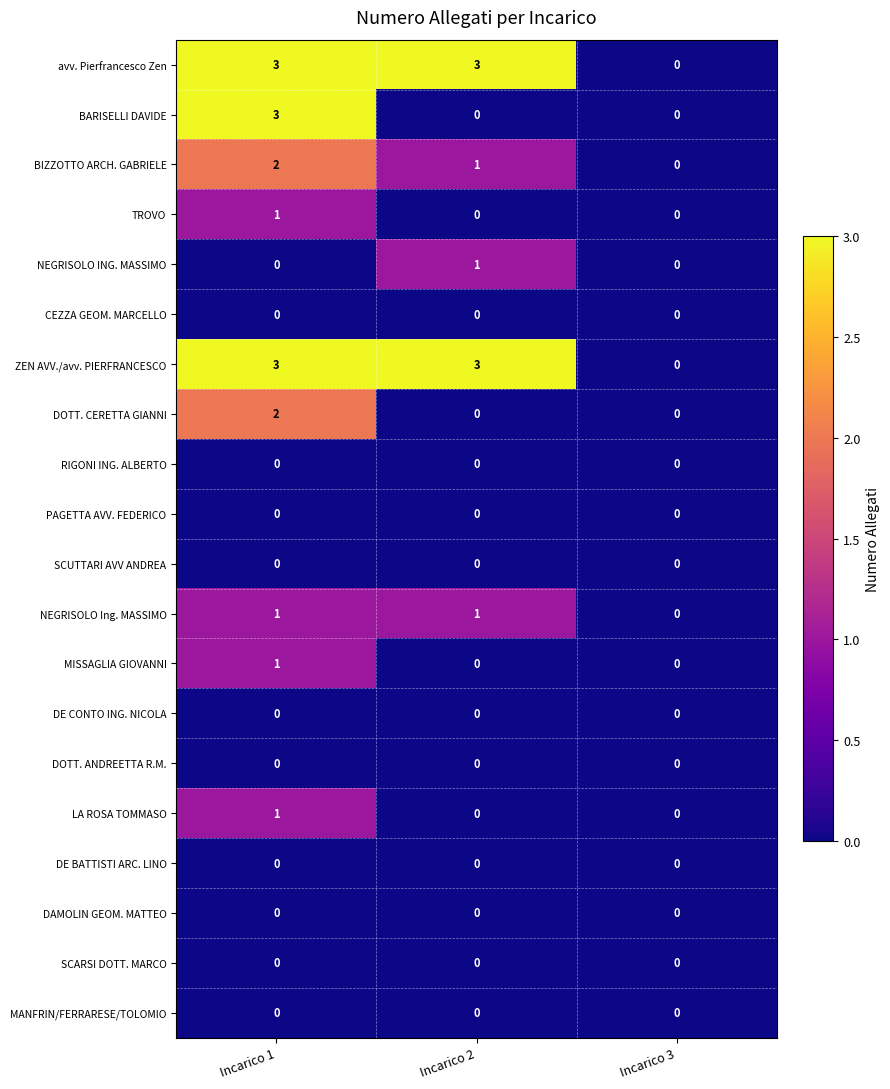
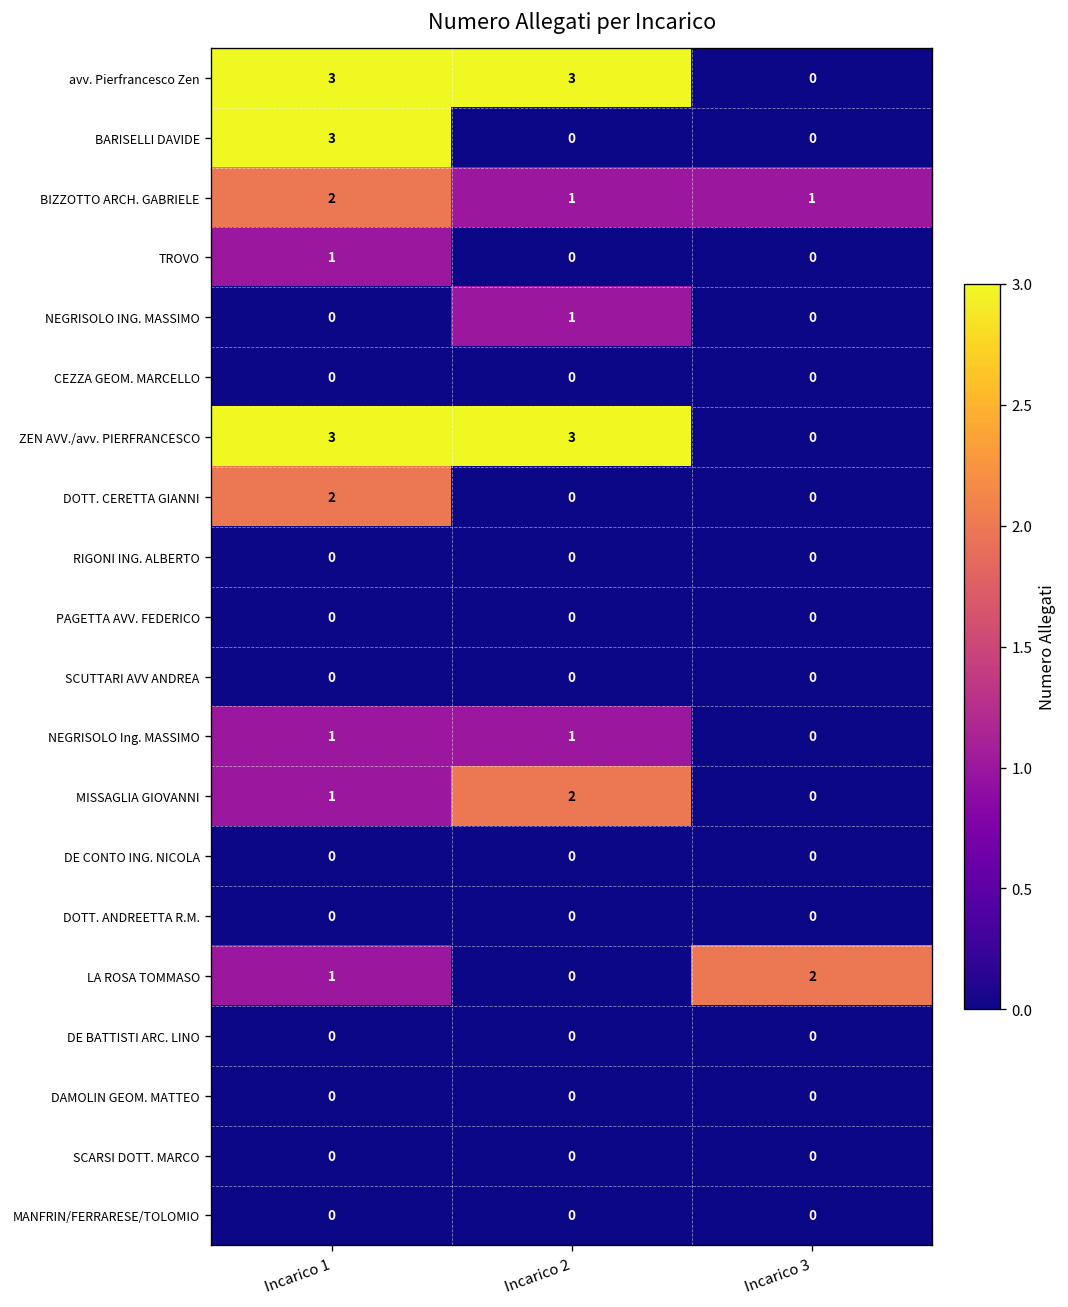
  {
    "avv. Pierfrancesco Zen": {
      "Incarico 1": 3,
      "Incarico 2": 3,
      "Incarico 3": 0
    },
    "BARISELLI DAVIDE": {
      "Incarico 1": 3,
      "Incarico 2": 0,
      "Incarico 3": 0
    },
    "BIZZOTTO ARCH. GABRIELE": {
      "Incarico 1": 2,
      "Incarico 2": 1,
-     "Incarico 3": 0
+     "Incarico 3": 1
    },
    "TROVO": {
      "Incarico 1": 1,
      "Incarico 2": 0,
      "Incarico 3": 0
    },
    "NEGRISOLO ING. MASSIMO": {
      "Incarico 1": 0,
      "Incarico 2": 1,
      "Incarico 3": 0
    },
    "CEZZA GEOM. MARCELLO": {
      "Incarico 1": 0,
      "Incarico 2": 0,
      "Incarico 3": 0
    },
    "ZEN AVV./avv. PIERFRANCESCO": {
      "Incarico 1": 3,
      "Incarico 2": 3,
      "Incarico 3": 0
    },
    "DOTT. CERETTA GIANNI": {
      "Incarico 1": 2,
      "Incarico 2": 0,
      "Incarico 3": 0
    },
    "RIGONI ING. ALBERTO": {
      "Incarico 1": 0,
      "Incarico 2": 0,
      "Incarico 3": 0
    },
    "PAGETTA AVV. FEDERICO": {
      "Incarico 1": 0,
      "Incarico 2": 0,
      "Incarico 3": 0
    },
    "SCUTTARI AVV ANDREA": {
      "Incarico 1": 0,
      "Incarico 2": 0,
      "Incarico 3": 0
    },
    "NEGRISOLO Ing. MASSIMO": {
      "Incarico 1": 1,
      "Incarico 2": 1,
      "Incarico 3": 0
    },
    "MISSAGLIA GIOVANNI": {
      "Incarico 1": 1,
-     "Incarico 2": 0,
+     "Incarico 2": 2,
      "Incarico 3": 0
    },
    "DE CONTO ING. NICOLA": {
      "Incarico 1": 0,
      "Incarico 2": 0,
      "Incarico 3": 0
    },
    "DOTT. ANDREETTA R.M.": {
      "Incarico 1": 0,
      "Incarico 2": 0,
      "Incarico 3": 0
    },
    "LA ROSA TOMMASO": {
      "Incarico 1": 1,
      "Incarico 2": 0,
-     "Incarico 3": 0
+     "Incarico 3": 2
    },
    "DE BATTISTI ARC. LINO": {
      "Incarico 1": 0,
      "Incarico 2": 0,
      "Incarico 3": 0
    },
    "DAMOLIN GEOM. MATTEO": {
      "Incarico 1": 0,
      "Incarico 2": 0,
      "Incarico 3": 0
    },
    "SCARSI DOTT. MARCO": {
      "Incarico 1": 0,
      "Incarico 2": 0,
      "Incarico 3": 0
    },
    "MANFRIN/FERRARESE/TOLOMIO": {
      "Incarico 1": 0,
      "Incarico 2": 0,
      "Incarico 3": 0
    }
  }
